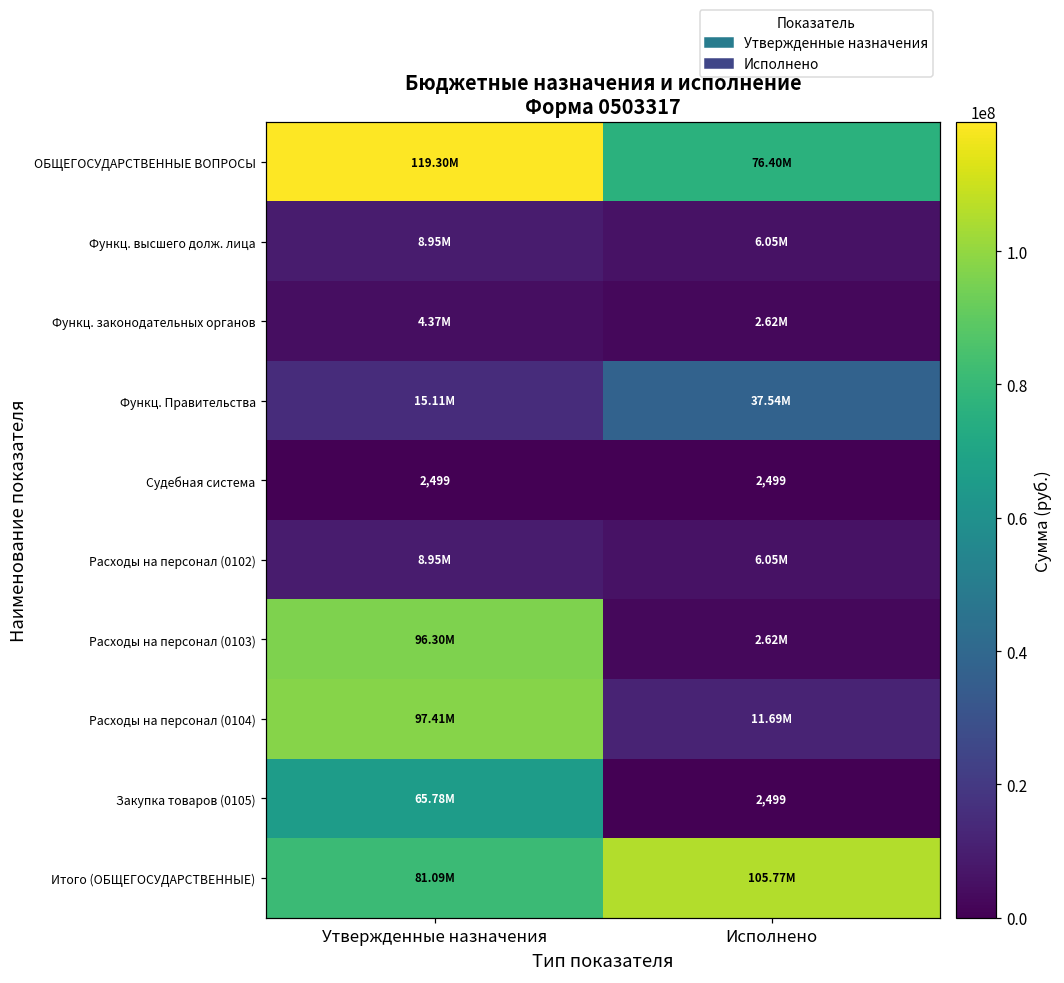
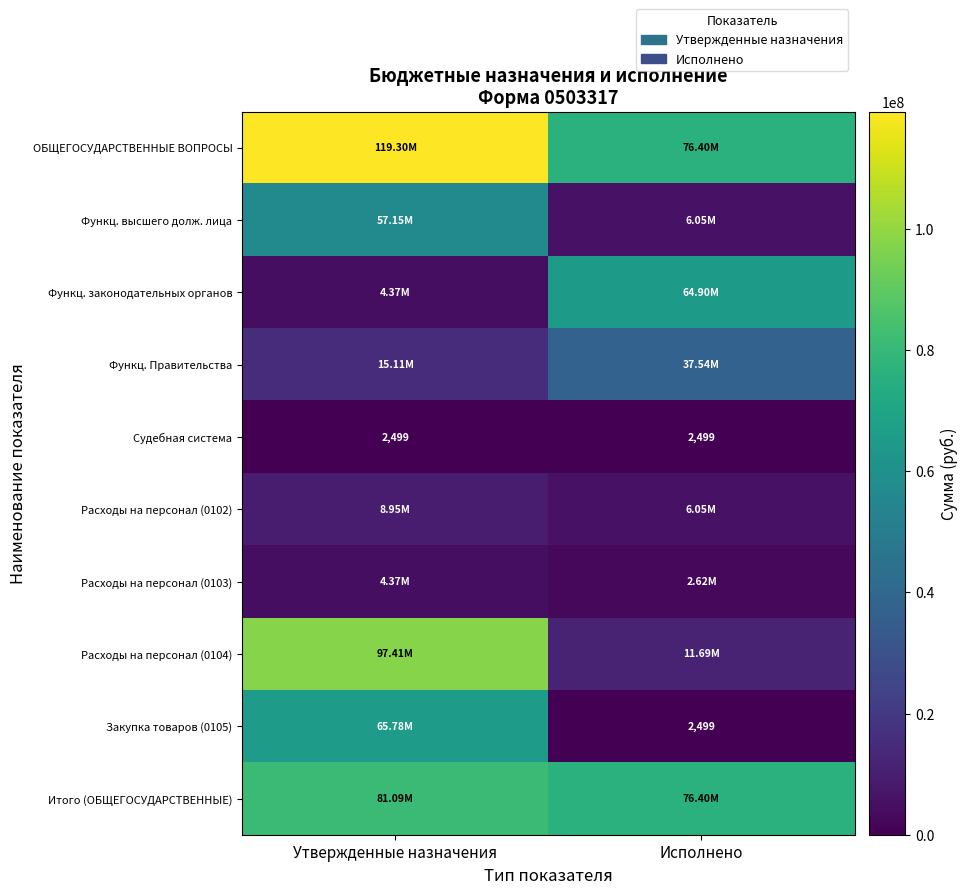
  {
    "ОБЩЕГОСУДАРСТВЕННЫЕ ВОПРОСЫ": {
      "Утвержденные назначения": "119.30M",
      "Исполнено": "76.40M"
    },
    "Функц. высшего долж. лица": {
-     "Утвержденные назначения": "8.95M",
+     "Утвержденные назначения": "57.15M",
      "Исполнено": "6.05M"
    },
    "Функц. законодательных органов": {
      "Утвержденные назначения": "4.37M",
-     "Исполнено": "2.62M"
+     "Исполнено": "64.90M"
    },
    "Функц. Правительства": {
      "Утвержденные назначения": "15.11M",
      "Исполнено": "37.54M"
    },
    "Судебная система": {
      "Утвержденные назначения": "2,499",
      "Исполнено": "2,499"
    },
    "Расходы на персонал (0102)": {
      "Утвержденные назначения": "8.95M",
      "Исполнено": "6.05M"
    },
    "Расходы на персонал (0103)": {
-     "Утвержденные назначения": "96.30M",
+     "Утвержденные назначения": "4.37M",
      "Исполнено": "2.62M"
    },
    "Расходы на персонал (0104)": {
      "Утвержденные назначения": "97.41M",
      "Исполнено": "11.69M"
    },
    "Закупка товаров (0105)": {
      "Утвержденные назначения": "65.78M",
      "Исполнено": "2,499"
    },
    "Итого (ОБЩЕГОСУДАРСТВЕННЫЕ)": {
      "Утвержденные назначения": "81.09M",
-     "Исполнено": "105.77M"
+     "Исполнено": "76.40M"
    }
  }
